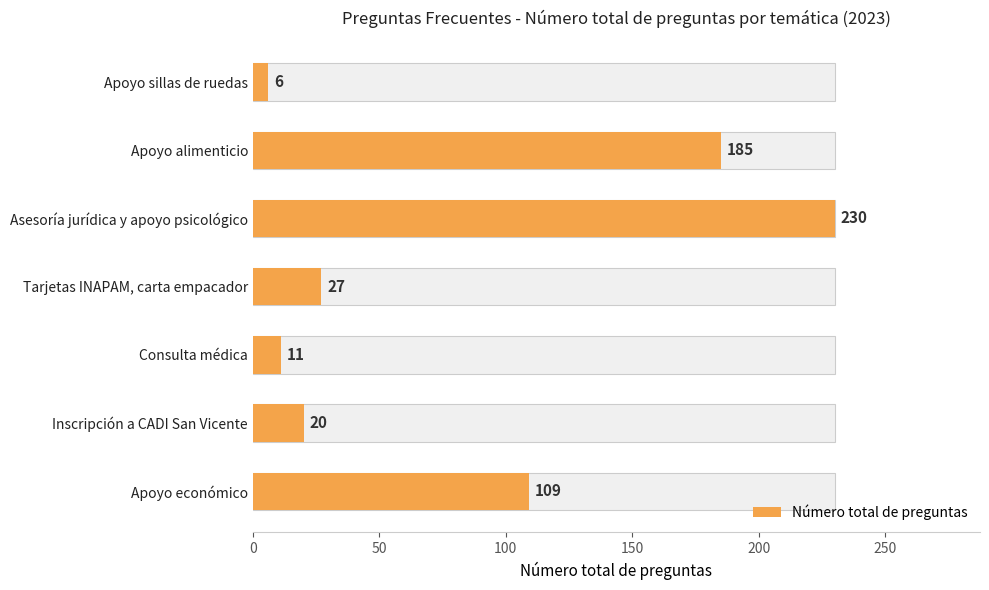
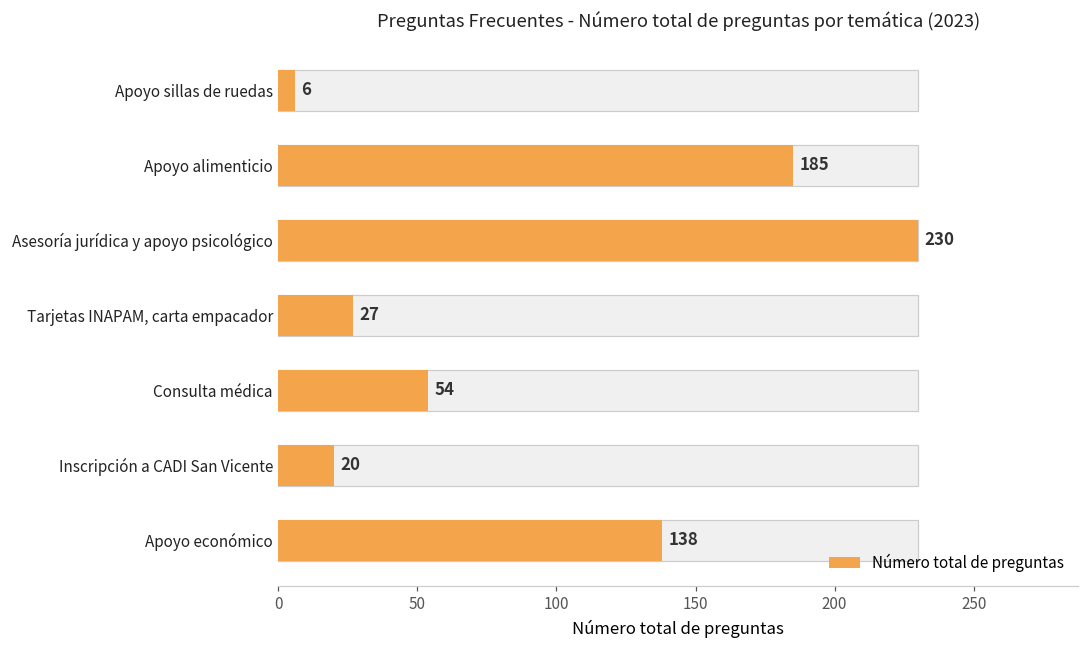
  {
    "Número total de preguntas": {
      "Asesoría jurídica y apoyo psicológico": 230,
-     "Consulta médica": 11,
-     "Apoyo económico": 109
+     "Consulta médica": 54,
+     "Apoyo económico": 138
    }
  }
